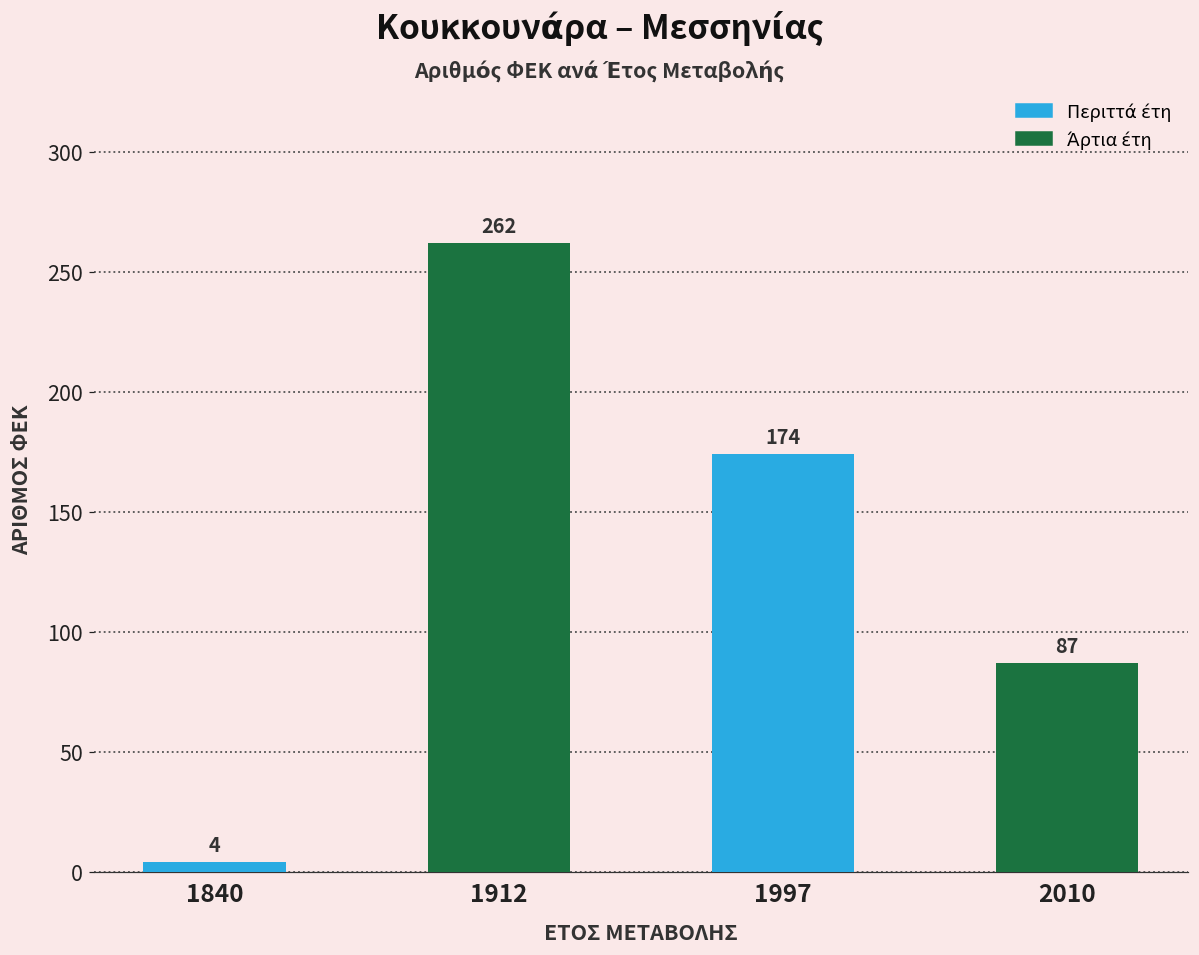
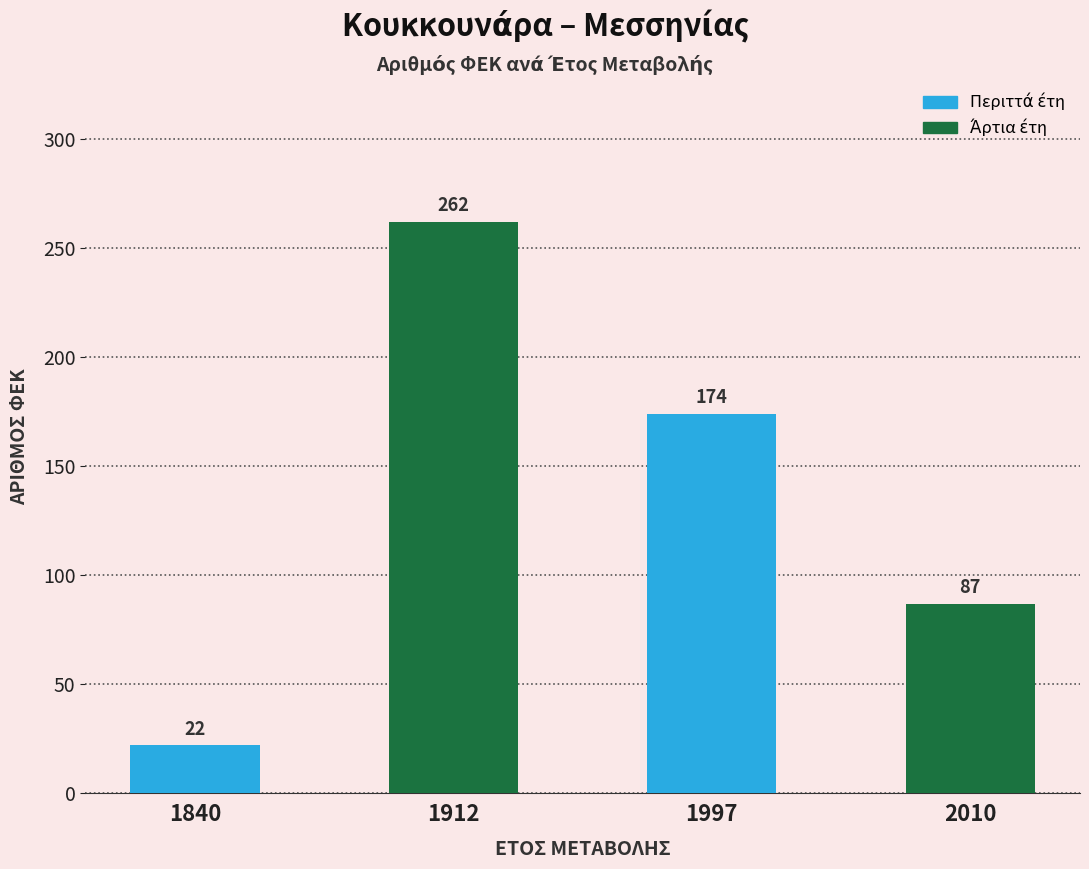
  {
-   "1840": 4,
+   "1840": 22,
    "1912": 262,
    "1997": 174,
    "2010": 87
  }
